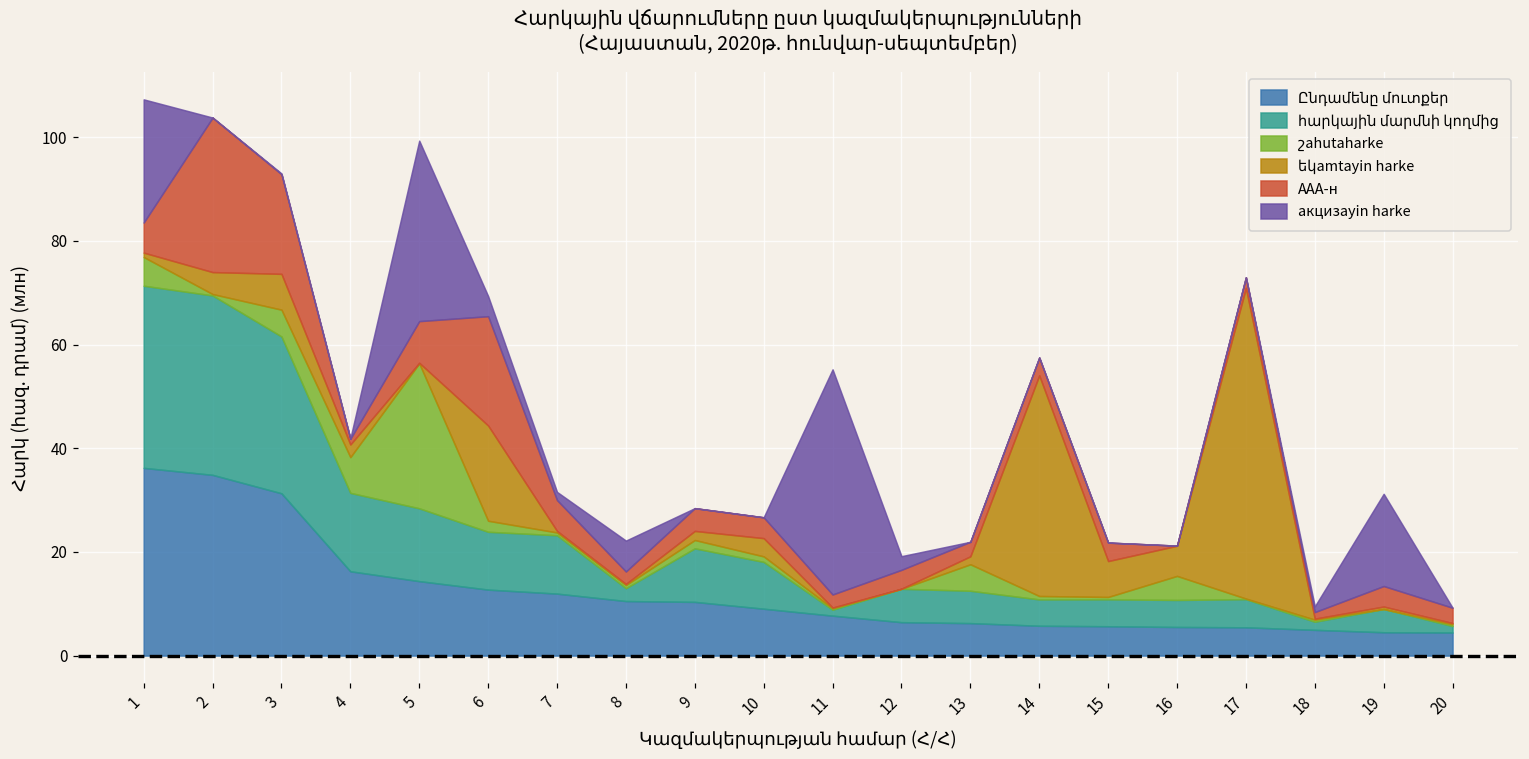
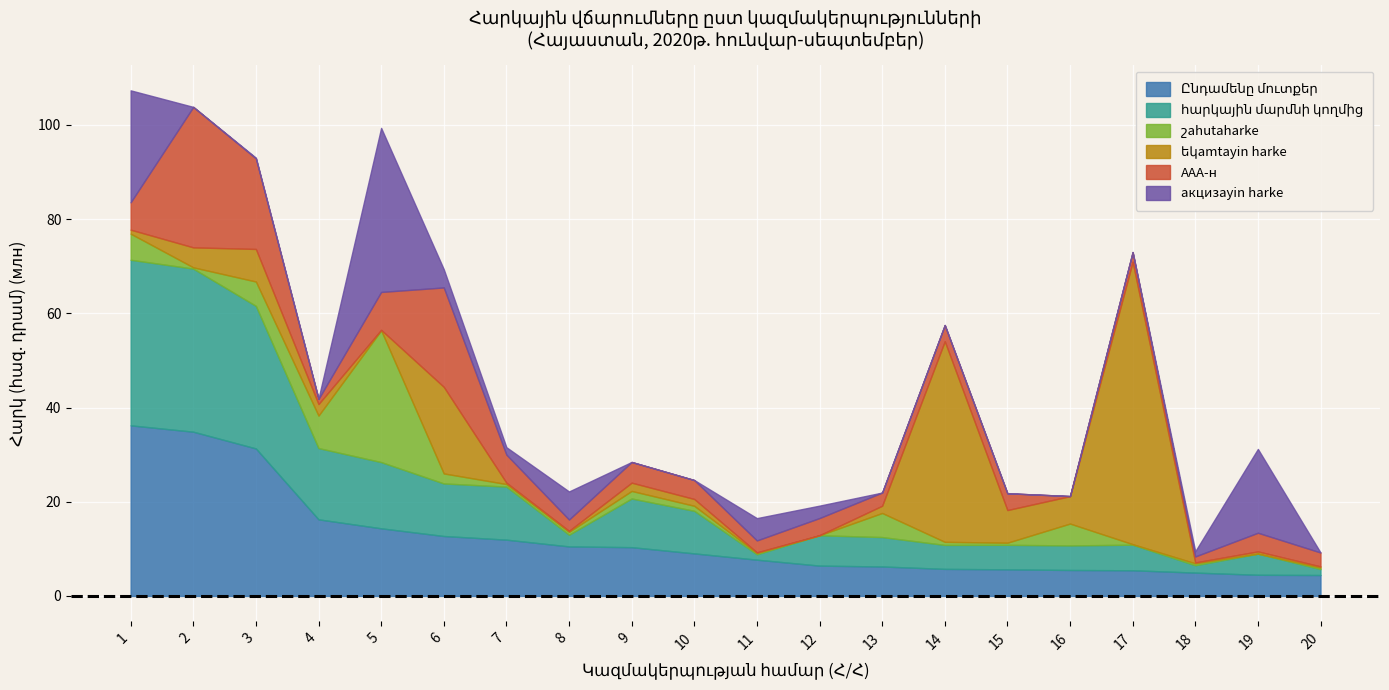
  {
    "շahutaharke": {
      "1": 6,
      "3": 5,
      "4": 7,
      "6": 2,
      "9": 2,
      "10": 1,
      "13": 5,
      "14": 1,
      "16": 5
    },
    "եկamtayin harke": {
      "1": 1,
      "2": 4,
      "3": 7,
      "4": 2,
      "6": 18,
      "9": 2,
-     "10": 4,
+     "10": 1,
      "13": 2,
      "14": 43,
      "15": 7,
      "17": 60
    },
    "ААА-н": {
      "1": 6,
      "5": 8,
      "6": 21,
      "7": 6,
      "8": 2,
      "11": 3,
      "12": 4,
      "18": 1,
      "19": 4
    },
    "акцизаyin harke": {
      "1": 24,
      "5": 35,
      "6": 4,
      "7": 2,
      "8": 6,
-     "11": 43,
+     "11": 5,
      "12": 3,
      "18": 1,
      "19": 18
    }
  }
